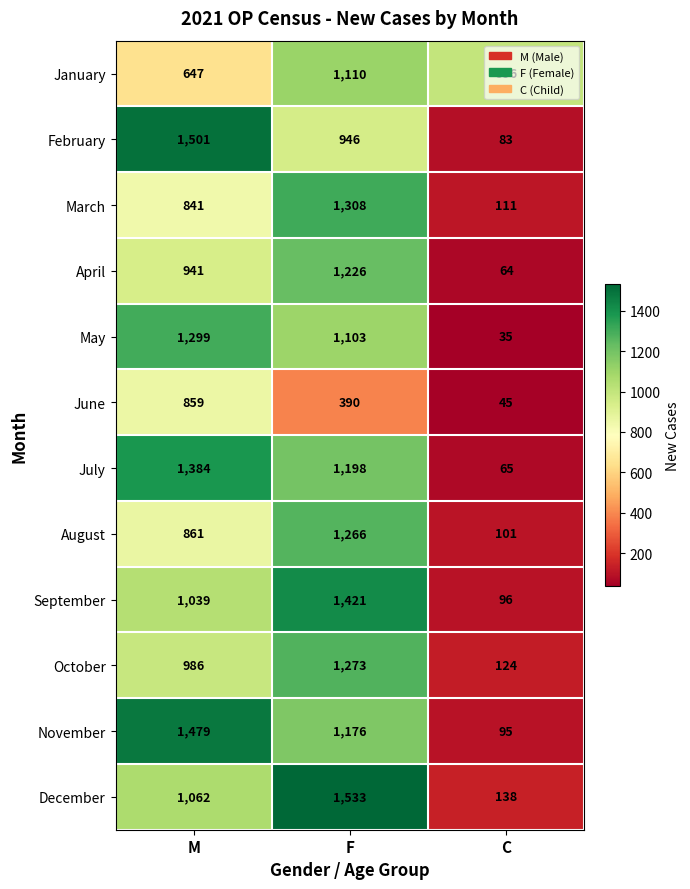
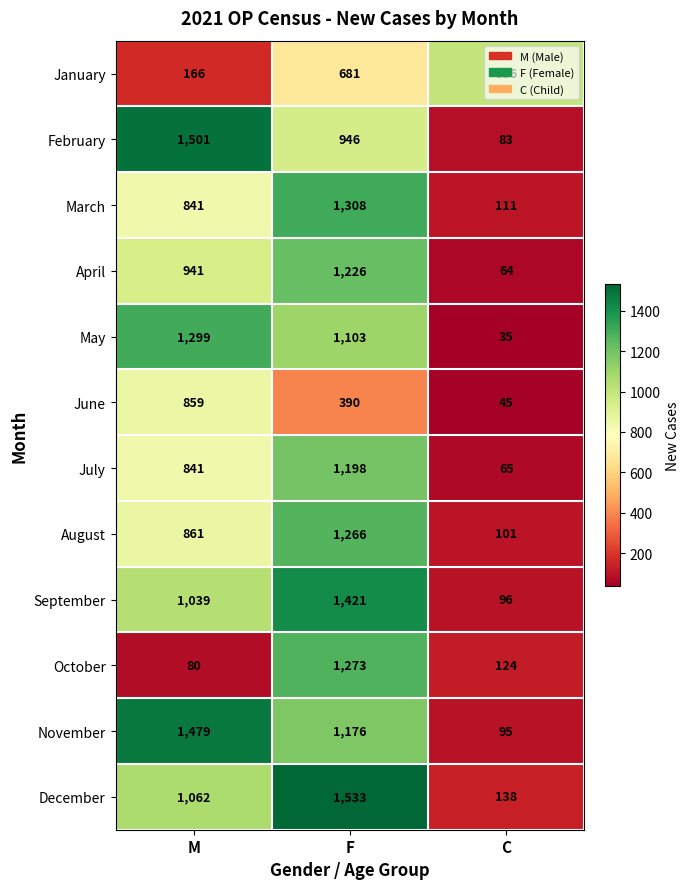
  {
    "January": {
-     "M": "647",
-     "F": "1,110"
+     "M": "166",
+     "F": "681"
    },
    "February": {
      "M": "1,501",
      "F": "946",
      "C": "83"
    },
    "March": {
      "M": "841",
      "F": "1,308",
      "C": "111"
    },
    "April": {
      "M": "941",
      "F": "1,226",
      "C": "64"
    },
    "May": {
      "M": "1,299",
      "F": "1,103",
      "C": "35"
    },
    "June": {
      "M": "859",
      "F": "390",
      "C": "45"
    },
    "July": {
-     "M": "1,384",
+     "M": "841",
      "F": "1,198",
      "C": "65"
    },
    "August": {
      "M": "861",
      "F": "1,266",
      "C": "101"
    },
    "September": {
      "M": "1,039",
      "F": "1,421",
      "C": "96"
    },
    "October": {
-     "M": "986",
+     "M": "80",
      "F": "1,273",
      "C": "124"
    },
    "November": {
      "M": "1,479",
      "F": "1,176",
      "C": "95"
    },
    "December": {
      "M": "1,062",
      "F": "1,533",
      "C": "138"
    }
  }
